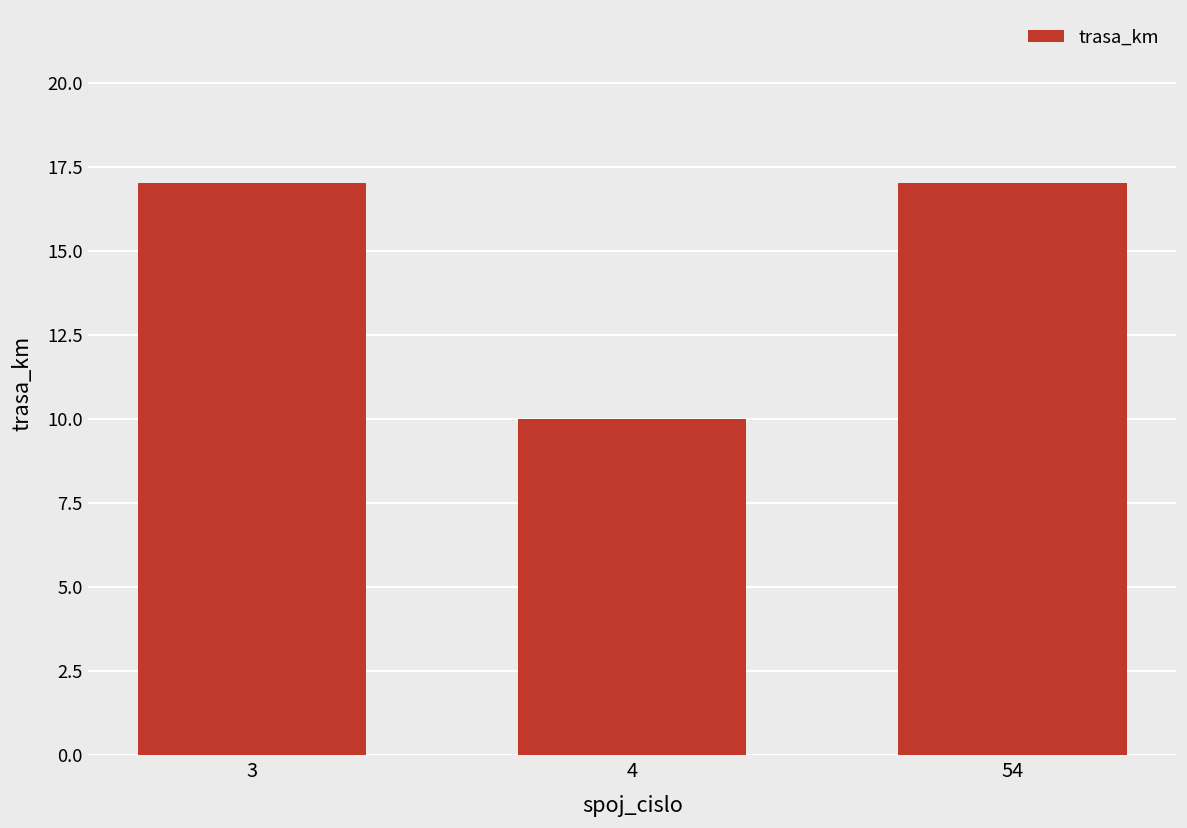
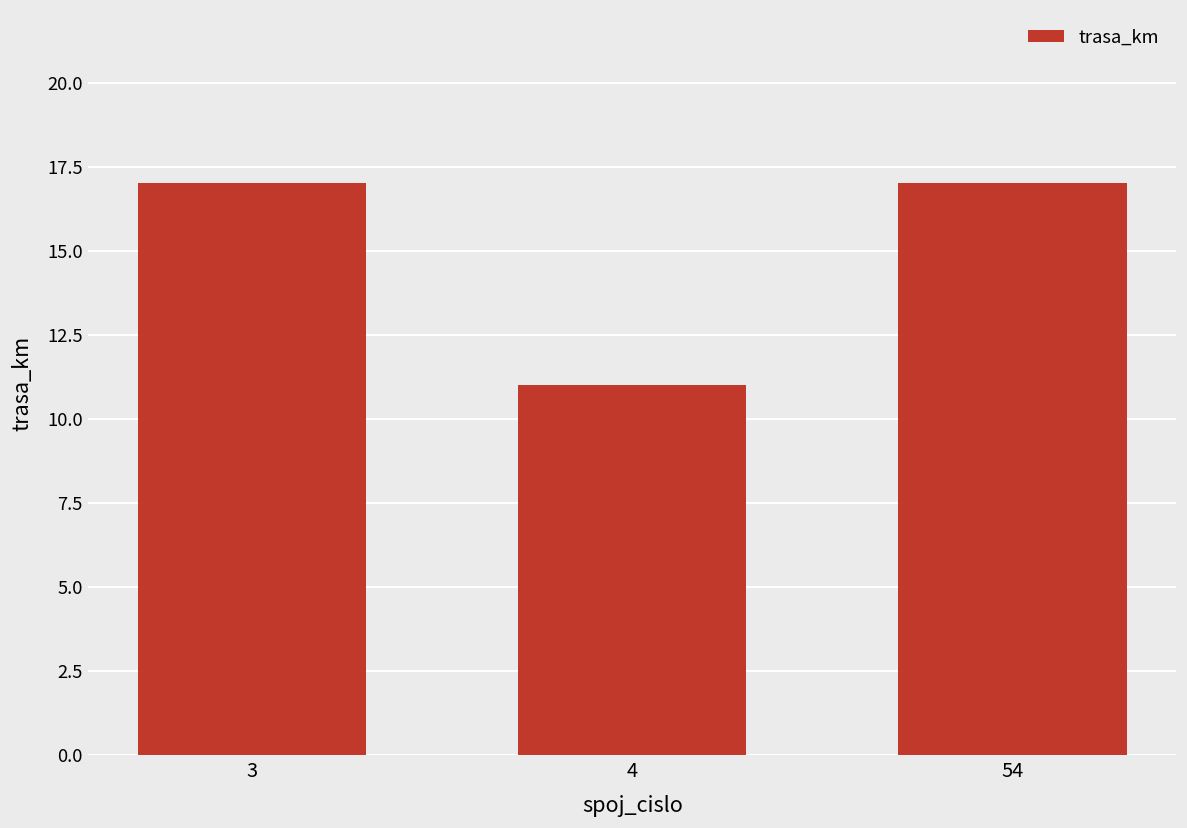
  {
    "3": 17,
-   "4": 10,
+   "4": 11,
    "54": 17
  }
